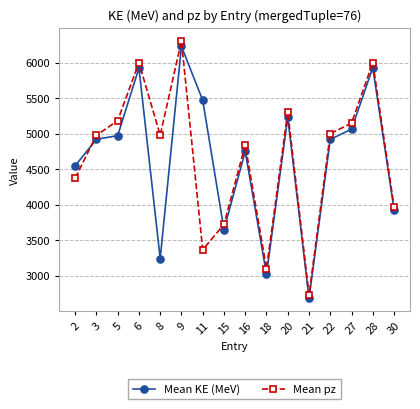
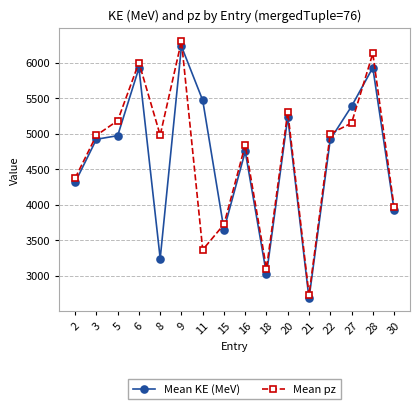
  {
    "Mean KE (MeV)": {
-     "2": 4500,
+     "2": 4300,
      "3": 4900,
      "5": 5000,
      "6": 5900,
      "8": 3200,
      "9": 6200,
      "11": 5500,
      "15": 3700,
      "16": 4700,
      "18": 3000,
      "20": 5200,
      "21": 2700,
      "22": 4900,
-     "27": 5100,
+     "27": 5400,
      "28": 5900,
      "30": 3900
    },
    "Mean pz": {
      "2": 4400,
      "3": 5000,
      "5": 5200,
      "6": 6000,
      "8": 5000,
      "9": 6300,
      "11": 3400,
      "15": 3700,
      "16": 4800,
      "18": 3100,
      "20": 5300,
      "21": 2700,
      "22": 5000,
      "27": 5100,
-     "28": 6000,
+     "28": 6100,
      "30": 4000
    }
  }
